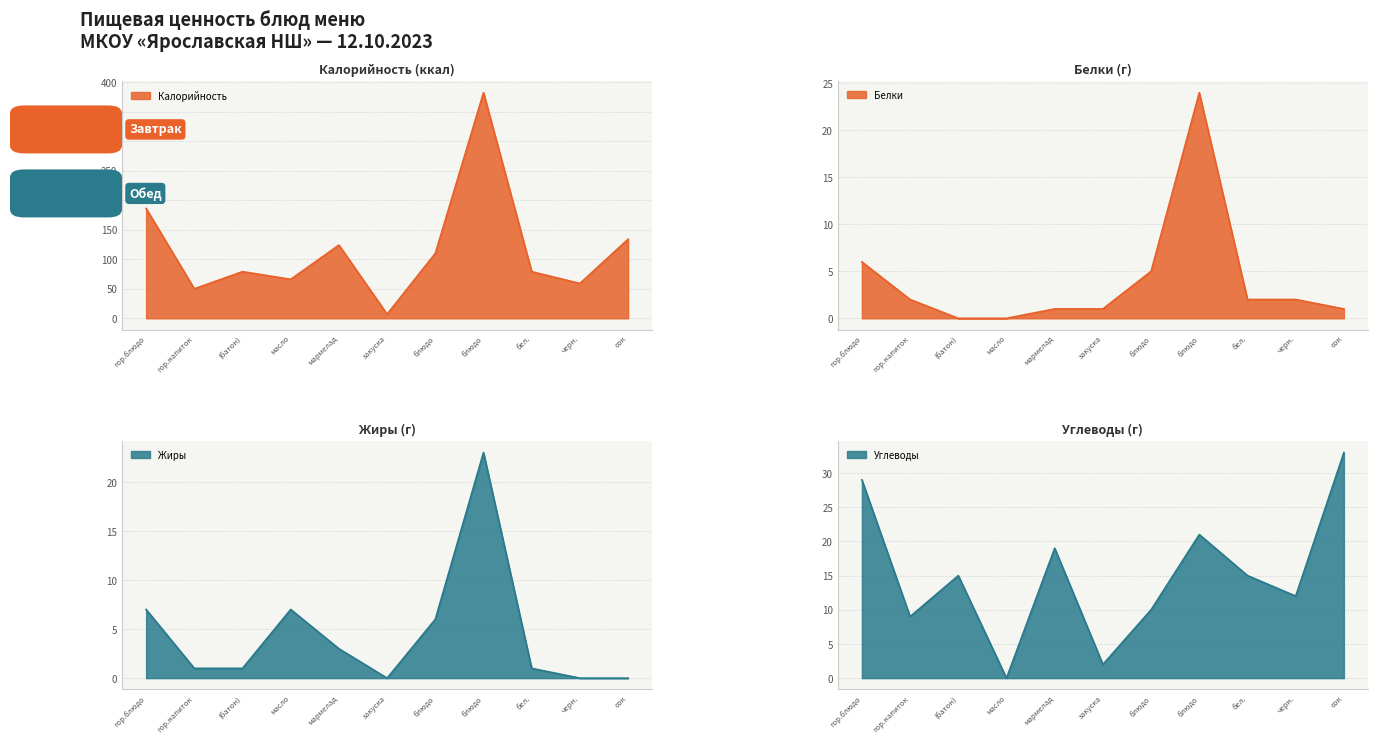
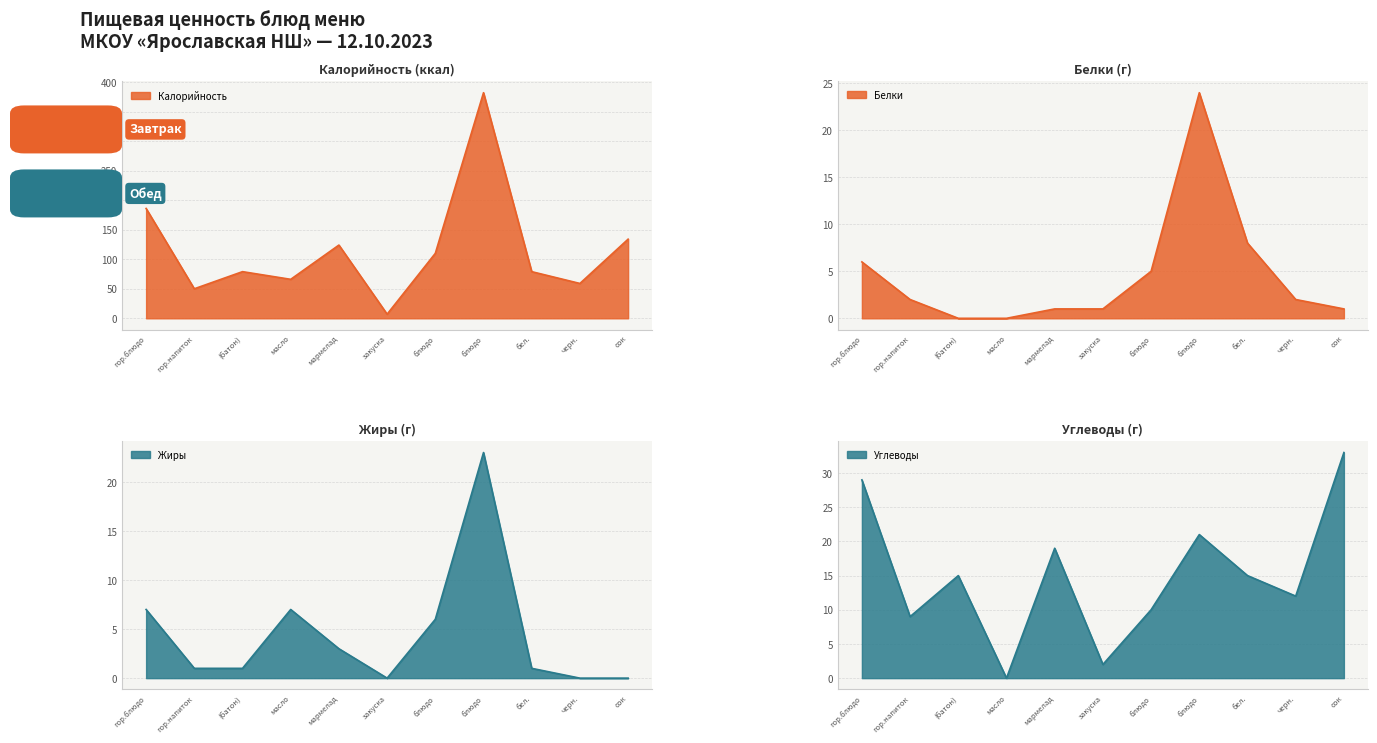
  {
    "Калорийность (ккал)": {
      "гор.блюдо": 190,
      "гор.напиток": 50,
      "(батон)": 80,
      "масло": 70,
      "мармелад": 120,
      "закуска": 10,
      "бел.": 80,
      "черн.": 60,
      "сок": 130
    },
    "Белки (г)": {
      "гор.блюдо": 6,
      "гор.напиток": 2,
      "(батон)": 0,
      "масло": 0,
      "мармелад": 1,
      "закуска": 1,
-     "бел.": 2,
+     "бел.": 8,
      "черн.": 2,
      "сок": 1
    },
    "Жиры (г)": {
      "гор.блюдо": 7,
      "гор.напиток": 1,
      "(батон)": 1,
      "масло": 7,
      "мармелад": 3,
      "закуска": 0,
      "бел.": 1,
      "черн.": 0,
      "сок": 0
    },
    "Углеводы (г)": {
      "гор.блюдо": 29,
      "гор.напиток": 9,
      "(батон)": 15,
      "масло": 0,
      "мармелад": 19,
      "закуска": 2,
      "бел.": 15,
      "черн.": 12,
      "сок": 33
    }
  }
